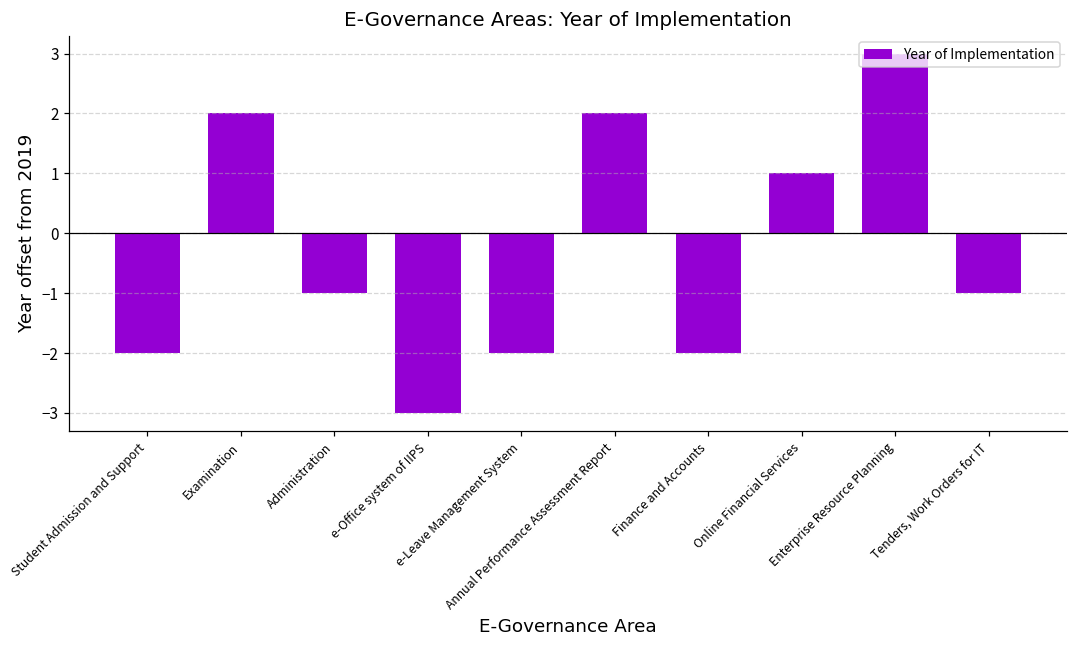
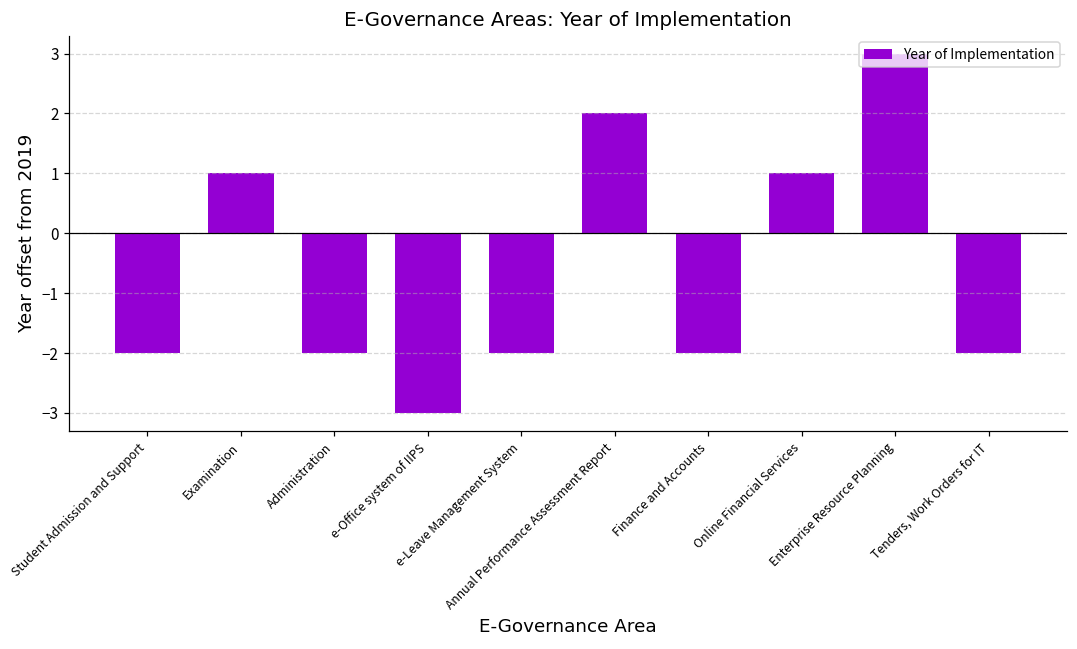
  {
    "Student Admission and Support": -2.0,
-   "Examination": 2.0,
-   "Administration": -1.0,
+   "Examination": 1.0,
+   "Administration": -2.0,
    "e-Office system of IIPS": -3.0,
    "e-Leave Management System": -2.0,
    "Annual Performance Assessment Report": 2.0,
    "Finance and Accounts": -2.0,
    "Online Financial Services": 1.0,
-   "Tenders, Work Orders for IT": -1.0
+   "Tenders, Work Orders for IT": -2.0
  }
